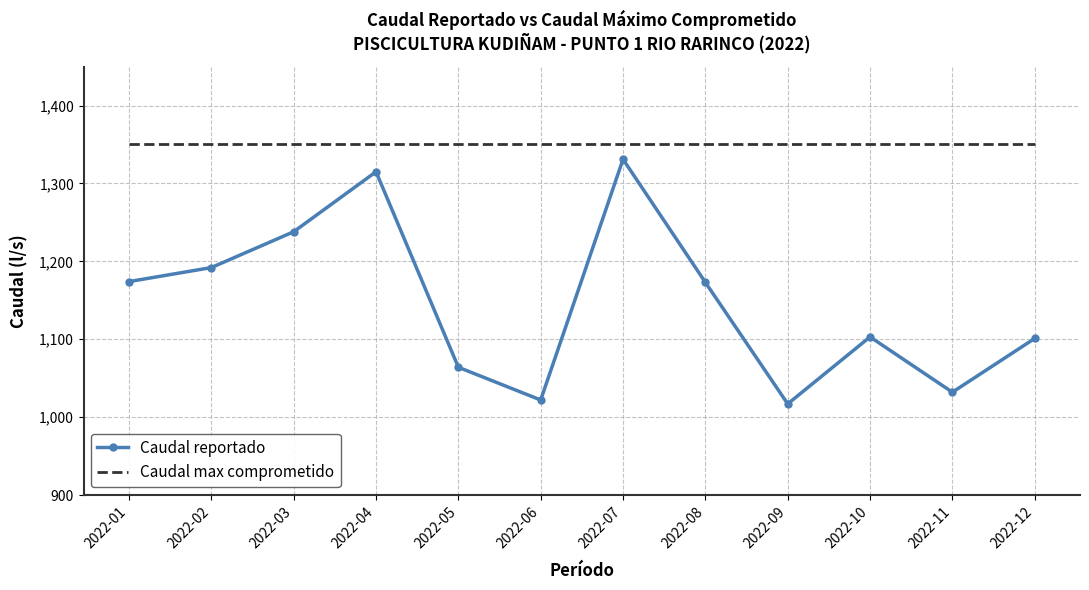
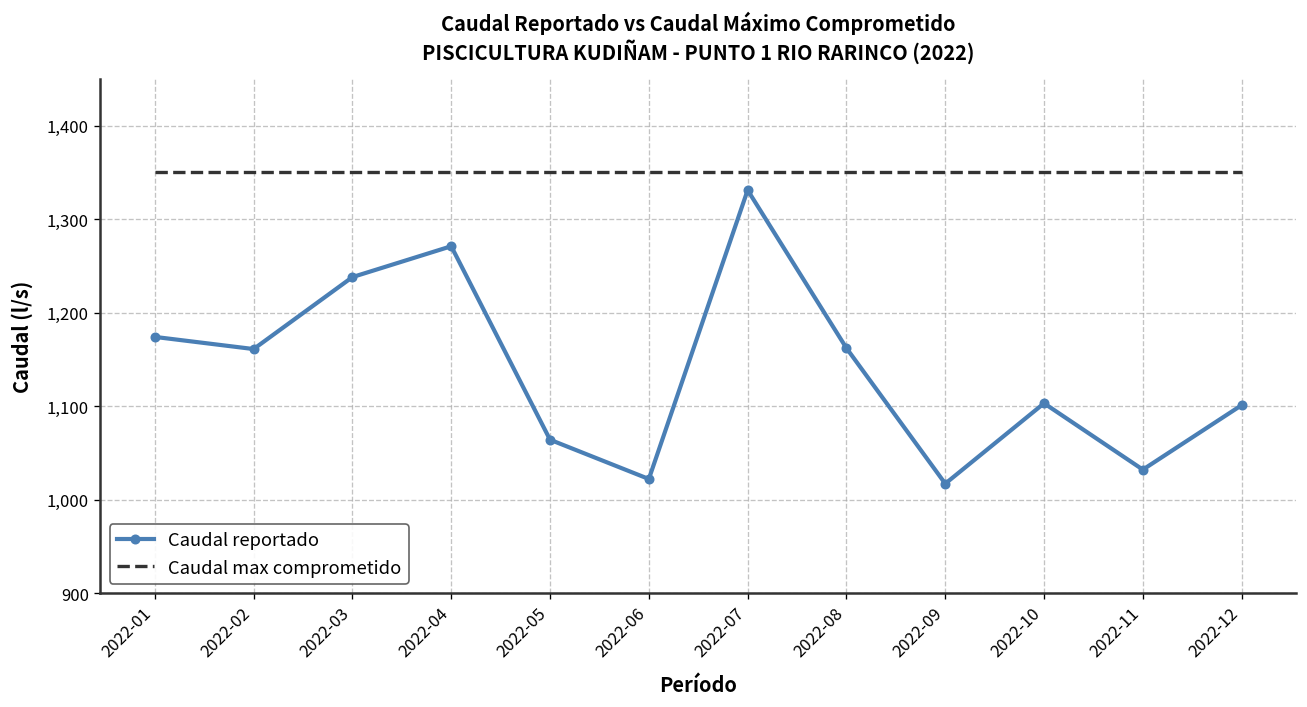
  {
    "Caudal reportado": {
      "2022-01": "1,170",
-     "2022-02": "1,190",
+     "2022-02": "1,160",
      "2022-03": "1,240",
-     "2022-04": "1,320",
+     "2022-04": "1,270",
      "2022-05": "1,060",
      "2022-06": "1,020",
      "2022-07": "1,330",
-     "2022-08": "1,170",
+     "2022-08": "1,160",
      "2022-09": "1,020",
      "2022-10": "1,100",
      "2022-11": "1,030",
      "2022-12": "1,100"
    },
    "Caudal max comprometido": {
      "2022-01": "1,350",
      "2022-02": "1,350",
      "2022-03": "1,350",
      "2022-04": "1,350",
      "2022-05": "1,350",
      "2022-06": "1,350",
      "2022-07": "1,350",
      "2022-08": "1,350",
      "2022-09": "1,350",
      "2022-10": "1,350",
      "2022-11": "1,350",
      "2022-12": "1,350"
    }
  }
